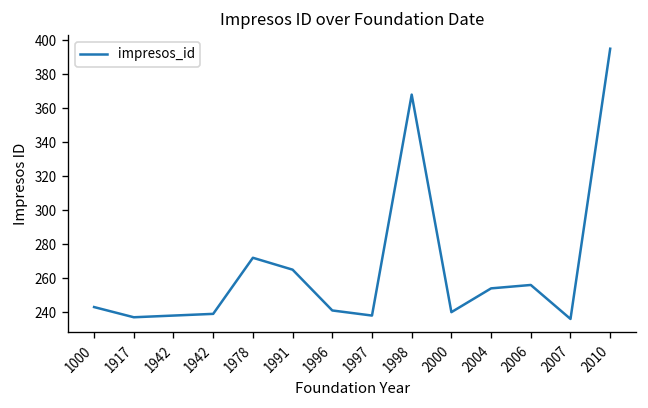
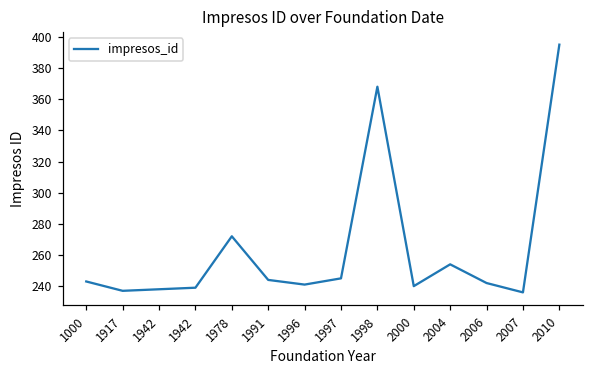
  {
    "1000": 243,
    "1917": 237,
    "1978": 272,
-   "1991": 265,
+   "1991": 244,
    "1996": 241,
-   "1997": 238,
+   "1997": 245,
    "1998": 368,
    "2000": 240,
    "2004": 254,
-   "2006": 256,
+   "2006": 242,
    "2007": 236,
    "2010": 395
  }
